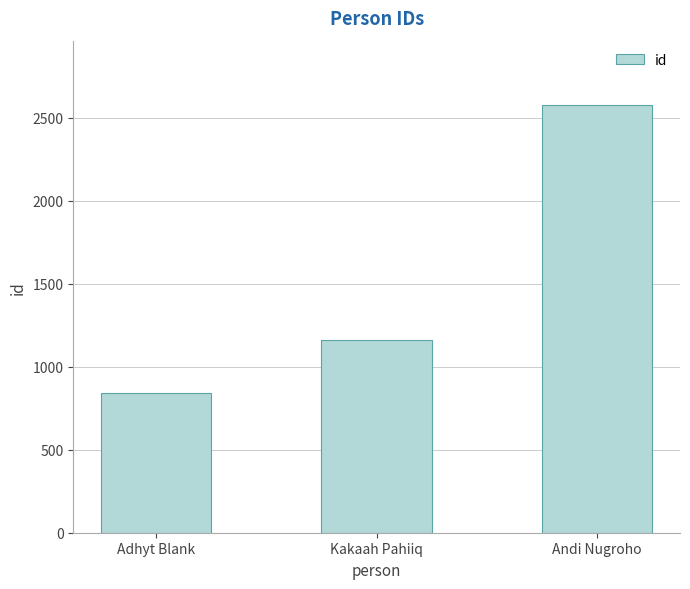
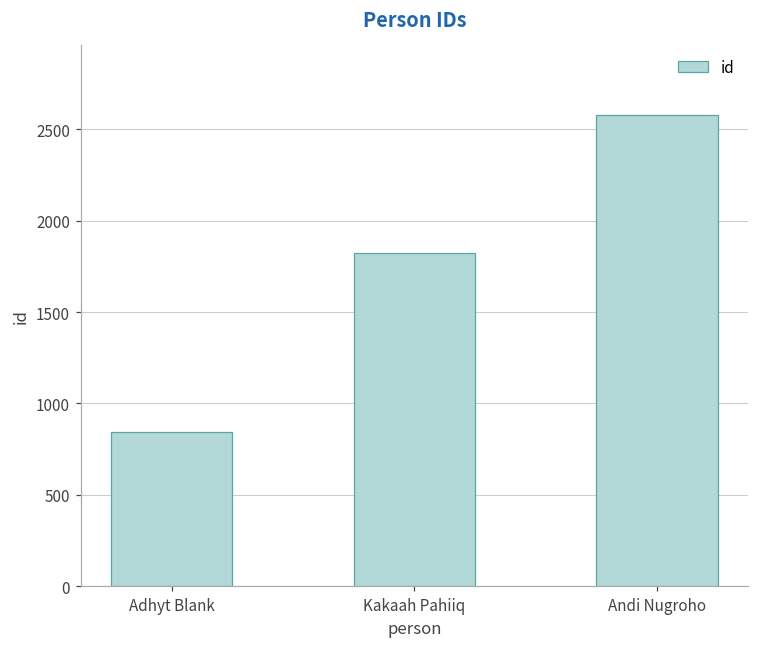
  {
    "Adhyt Blank": 840,
-   "Kakaah Pahiiq": 1160,
+   "Kakaah Pahiiq": 1820,
    "Andi Nugroho": 2580
  }
